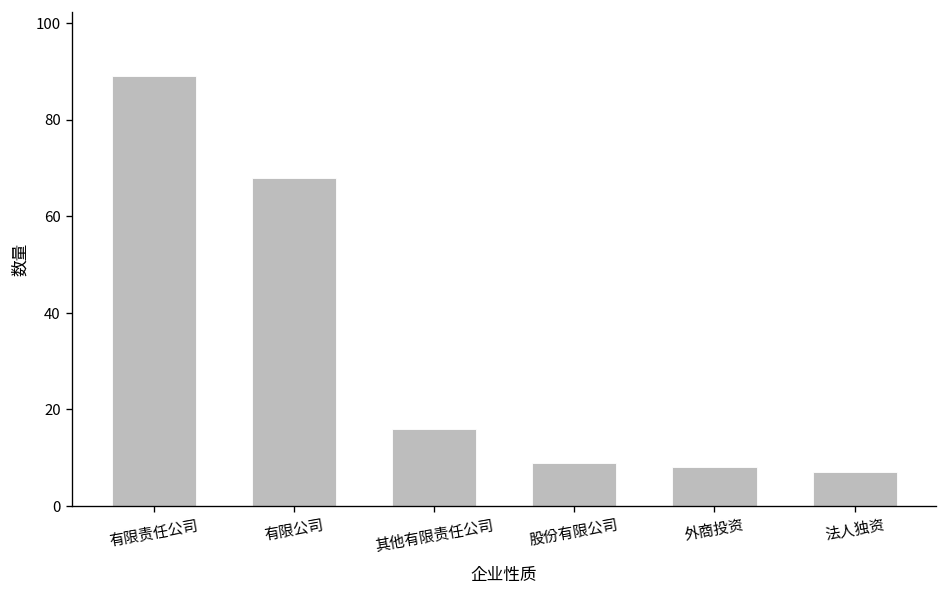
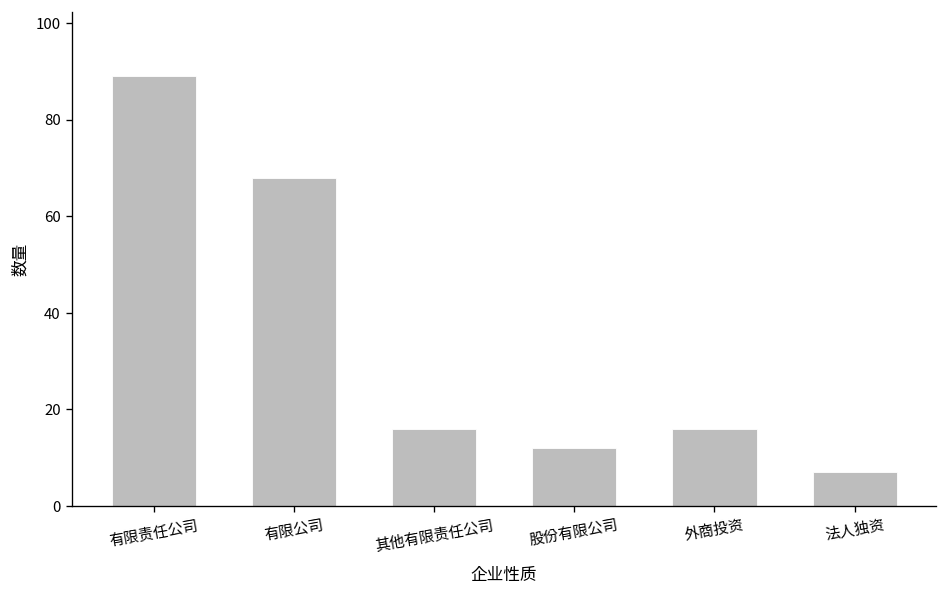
  {
    "有限责任公司": 89,
    "有限公司": 68,
    "其他有限责任公司": 16,
-   "股份有限公司": 9,
-   "外商投资": 8,
+   "股份有限公司": 12,
+   "外商投资": 16,
    "法人独资": 7
  }
